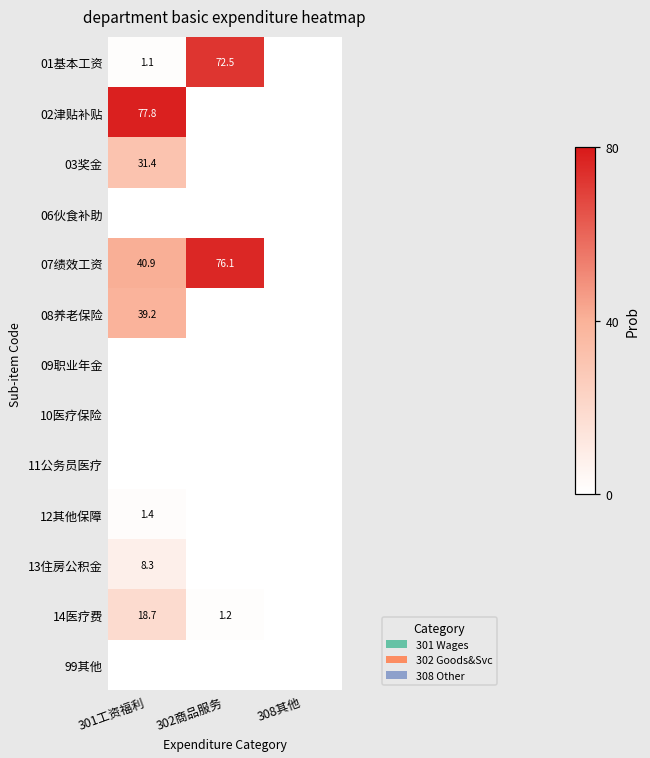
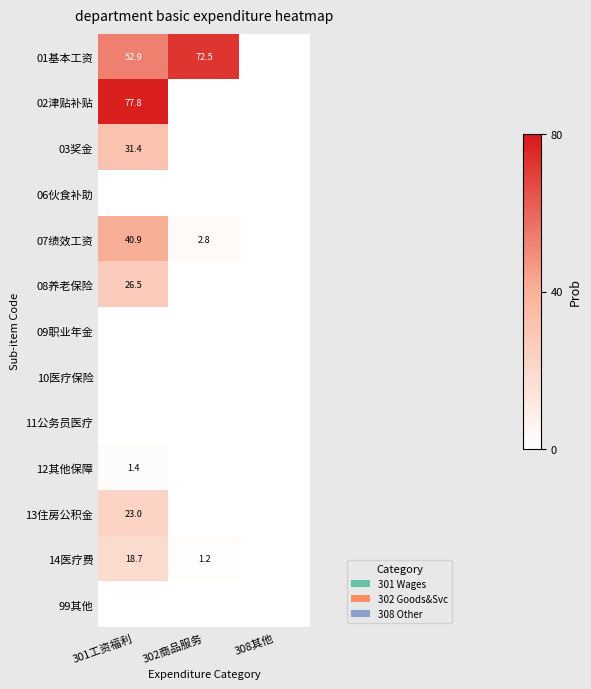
  {
    "01基本工资": {
-     "301工资福利": 1.1,
+     "301工资福利": 52.9,
      "302商品服务": 72.5
    },
    "02津贴补贴": {
      "301工资福利": 77.8
    },
    "03奖金": {
      "301工资福利": 31.4
    },
    "07绩效工资": {
      "301工资福利": 40.9,
-     "302商品服务": 76.1
+     "302商品服务": 2.8
    },
    "08养老保险": {
-     "301工资福利": 39.2
+     "301工资福利": 26.5
    },
    "12其他保障": {
      "301工资福利": 1.4
    },
    "13住房公积金": {
-     "301工资福利": 8.3
+     "301工资福利": 23.0
    },
    "14医疗费": {
      "301工资福利": 18.7,
      "302商品服务": 1.2
    }
  }
